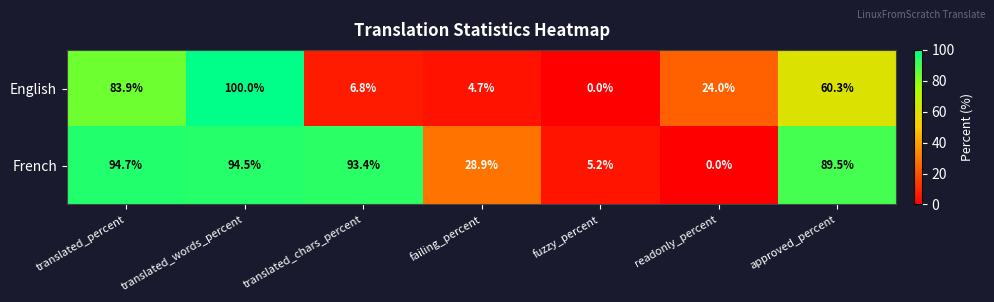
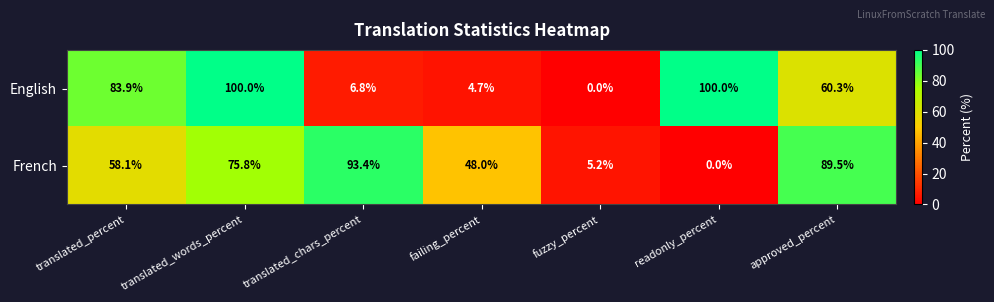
  {
    "English": {
      "translated_percent": "83.9%",
      "translated_words_percent": "100.0%",
      "translated_chars_percent": "6.8%",
      "failing_percent": "4.7%",
      "fuzzy_percent": "0.0%",
-     "readonly_percent": "24.0%",
+     "readonly_percent": "100.0%",
      "approved_percent": "60.3%"
    },
    "French": {
-     "translated_percent": "94.7%",
-     "translated_words_percent": "94.5%",
+     "translated_percent": "58.1%",
+     "translated_words_percent": "75.8%",
      "translated_chars_percent": "93.4%",
-     "failing_percent": "28.9%",
+     "failing_percent": "48.0%",
      "fuzzy_percent": "5.2%",
      "readonly_percent": "0.0%",
      "approved_percent": "89.5%"
    }
  }
